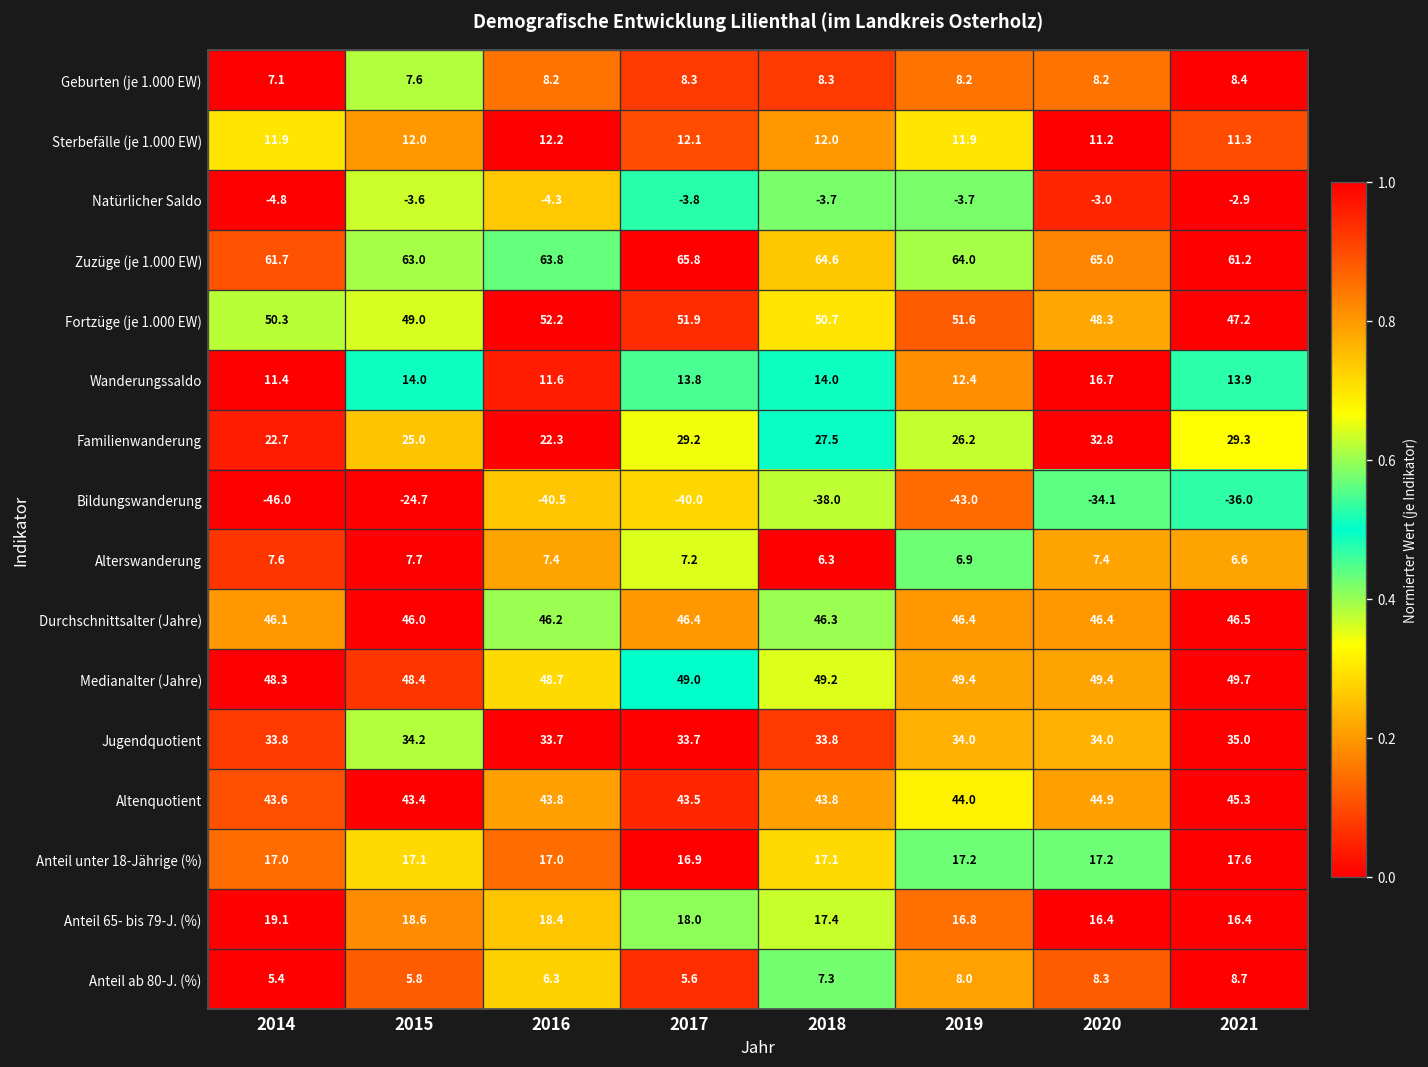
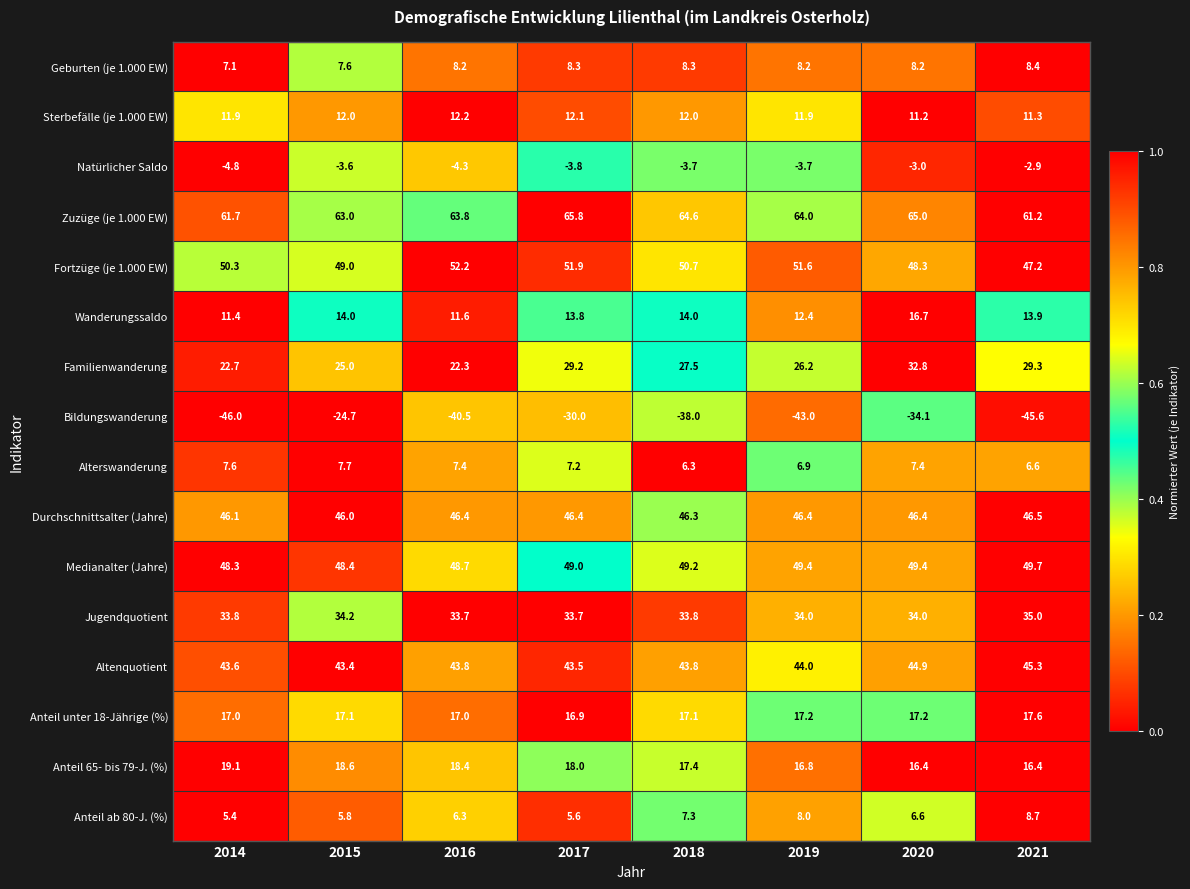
  {
    "Geburten (je 1.000 EW)": {
      "2014": 7.1,
      "2015": 7.6,
      "2016": 8.2,
      "2017": 8.3,
      "2018": 8.3,
      "2019": 8.2,
      "2020": 8.2,
      "2021": 8.4
    },
    "Sterbefälle (je 1.000 EW)": {
      "2014": 11.9,
      "2015": 12.0,
      "2016": 12.2,
      "2017": 12.1,
      "2018": 12.0,
      "2019": 11.9,
      "2020": 11.2,
      "2021": 11.3
    },
    "Natürlicher Saldo": {
      "2014": -4.8,
      "2015": -3.6,
      "2016": -4.3,
      "2017": -3.8,
      "2018": -3.7,
      "2019": -3.7,
      "2020": -3.0,
      "2021": -2.9
    },
    "Zuzüge (je 1.000 EW)": {
      "2014": 61.7,
      "2015": 63.0,
      "2016": 63.8,
      "2017": 65.8,
      "2018": 64.6,
      "2019": 64.0,
      "2020": 65.0,
      "2021": 61.2
    },
    "Fortzüge (je 1.000 EW)": {
      "2014": 50.3,
      "2015": 49.0,
      "2016": 52.2,
      "2017": 51.9,
      "2018": 50.7,
      "2019": 51.6,
      "2020": 48.3,
      "2021": 47.2
    },
    "Wanderungssaldo": {
      "2014": 11.4,
      "2015": 14.0,
      "2016": 11.6,
      "2017": 13.8,
      "2018": 14.0,
      "2019": 12.4,
      "2020": 16.7,
      "2021": 13.9
    },
    "Familienwanderung": {
      "2014": 22.7,
      "2015": 25.0,
      "2016": 22.3,
      "2017": 29.2,
      "2018": 27.5,
      "2019": 26.2,
      "2020": 32.8,
      "2021": 29.3
    },
    "Bildungswanderung": {
      "2014": -46.0,
      "2015": -24.7,
      "2016": -40.5,
-     "2017": -40.0,
+     "2017": -30.0,
      "2018": -38.0,
      "2019": -43.0,
      "2020": -34.1,
-     "2021": -36.0
+     "2021": -45.6
    },
    "Alterswanderung": {
      "2014": 7.6,
      "2015": 7.7,
      "2016": 7.4,
      "2017": 7.2,
      "2018": 6.3,
      "2019": 6.9,
      "2020": 7.4,
      "2021": 6.6
    },
    "Durchschnittsalter (Jahre)": {
      "2014": 46.1,
      "2015": 46.0,
-     "2016": 46.2,
+     "2016": 46.4,
      "2017": 46.4,
      "2018": 46.3,
      "2019": 46.4,
      "2020": 46.4,
      "2021": 46.5
    },
    "Medianalter (Jahre)": {
      "2014": 48.3,
      "2015": 48.4,
      "2016": 48.7,
      "2017": 49.0,
      "2018": 49.2,
      "2019": 49.4,
      "2020": 49.4,
      "2021": 49.7
    },
    "Jugendquotient": {
      "2014": 33.8,
      "2015": 34.2,
      "2016": 33.7,
      "2017": 33.7,
      "2018": 33.8,
      "2019": 34.0,
      "2020": 34.0,
      "2021": 35.0
    },
    "Altenquotient": {
      "2014": 43.6,
      "2015": 43.4,
      "2016": 43.8,
      "2017": 43.5,
      "2018": 43.8,
      "2019": 44.0,
      "2020": 44.9,
      "2021": 45.3
    },
    "Anteil unter 18-Jährige (%)": {
      "2014": 17.0,
      "2015": 17.1,
      "2016": 17.0,
      "2017": 16.9,
      "2018": 17.1,
      "2019": 17.2,
      "2020": 17.2,
      "2021": 17.6
    },
    "Anteil 65- bis 79-J. (%)": {
      "2014": 19.1,
      "2015": 18.6,
      "2016": 18.4,
      "2017": 18.0,
      "2018": 17.4,
      "2019": 16.8,
      "2020": 16.4,
      "2021": 16.4
    },
    "Anteil ab 80-J. (%)": {
      "2014": 5.4,
      "2015": 5.8,
      "2016": 6.3,
      "2017": 5.6,
      "2018": 7.3,
      "2019": 8.0,
-     "2020": 8.3,
+     "2020": 6.6,
      "2021": 8.7
    }
  }
